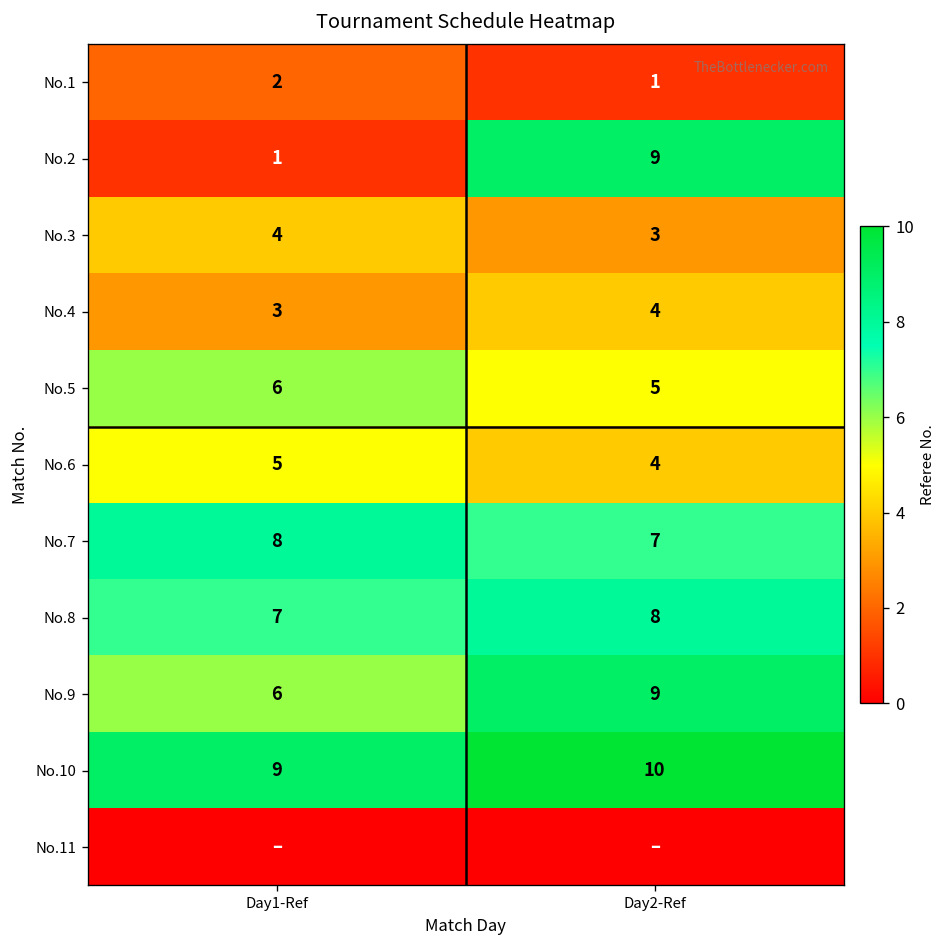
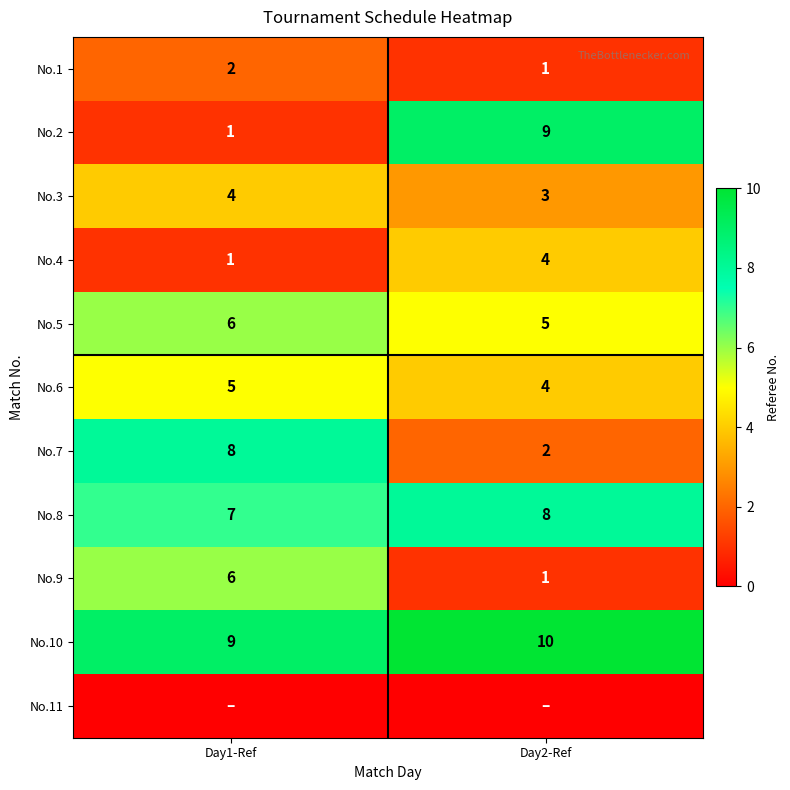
  {
    "No.1": {
      "Day1-Ref": 2
    },
    "No.2": {
      "Day1-Ref": 1,
      "Day2-Ref": 9
    },
    "No.3": {
      "Day1-Ref": 4,
      "Day2-Ref": 3
    },
    "No.4": {
-     "Day1-Ref": 3,
+     "Day1-Ref": 1,
      "Day2-Ref": 4
    },
    "No.5": {
      "Day1-Ref": 6,
      "Day2-Ref": 5
    },
    "No.6": {
      "Day1-Ref": 5,
      "Day2-Ref": 4
    },
    "No.7": {
      "Day1-Ref": 8,
-     "Day2-Ref": 7
+     "Day2-Ref": 2
    },
    "No.8": {
      "Day1-Ref": 7,
      "Day2-Ref": 8
    },
    "No.9": {
      "Day1-Ref": 6,
-     "Day2-Ref": 9
+     "Day2-Ref": 1
    },
    "No.10": {
      "Day1-Ref": 9,
      "Day2-Ref": 10
    }
  }
